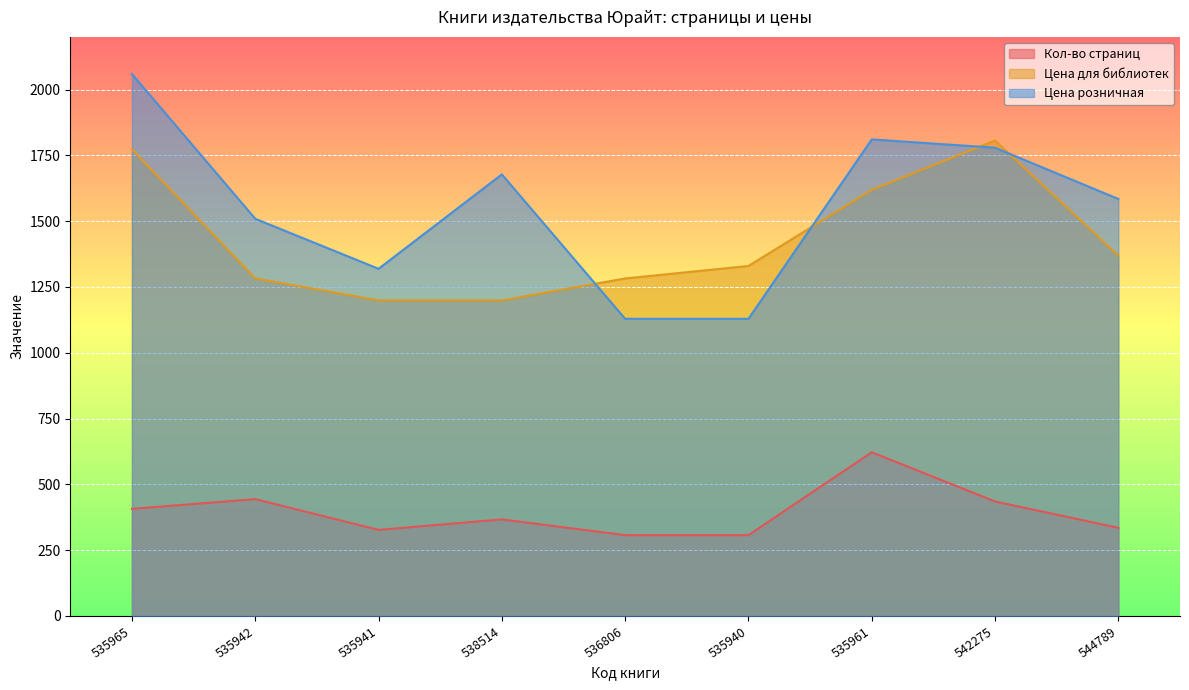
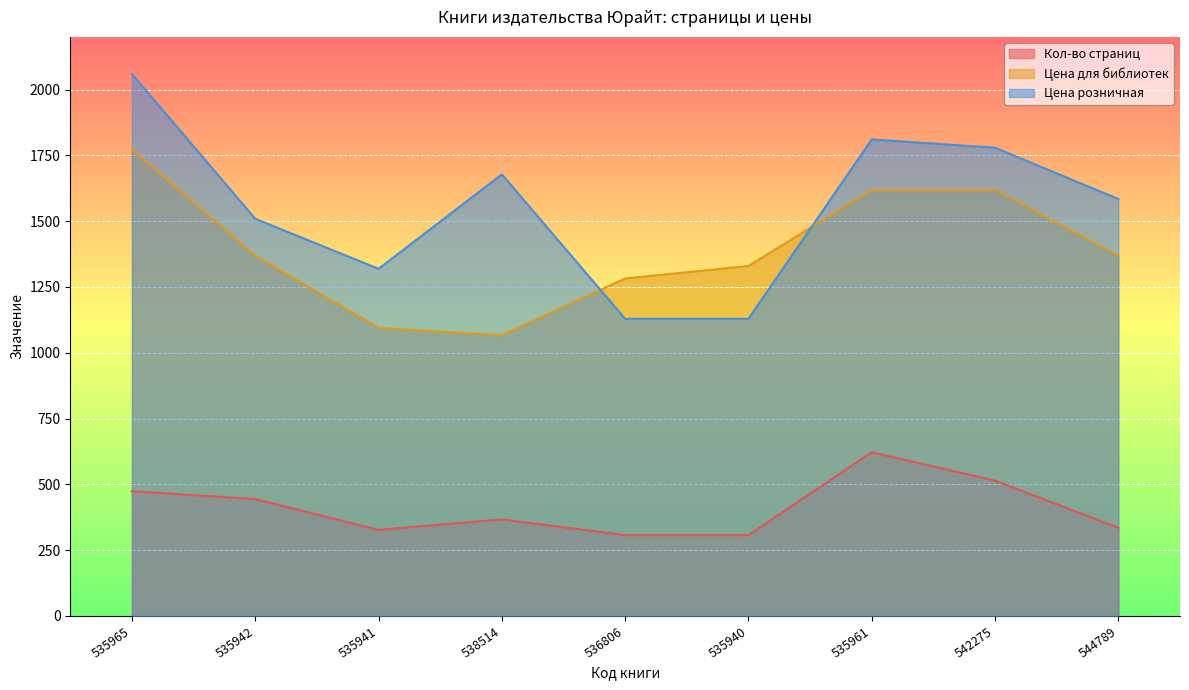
  {
    "Кол-во страниц": {
-     "535965": 410,
+     "535965": 470,
      "535942": 440,
      "535941": 330,
      "538514": 370,
      "536806": 310,
      "535940": 310,
      "535961": 620,
-     "542275": 440,
+     "542275": 510,
      "544789": 340
    },
    "Цена для библиотек": {
      "535965": 1770,
-     "535942": 1280,
-     "535941": 1200,
-     "538514": 1200,
+     "535942": 1370,
+     "535941": 1090,
+     "538514": 1070,
      "536806": 1280,
      "535940": 1330,
      "535961": 1620,
-     "542275": 1810,
+     "542275": 1620,
      "544789": 1370
    },
    "Цена розничная": {
      "535965": 2060,
      "535942": 1510,
      "535941": 1320,
      "538514": 1680,
      "536806": 1130,
      "535940": 1130,
      "535961": 1810,
      "542275": 1780,
      "544789": 1580
    }
  }
